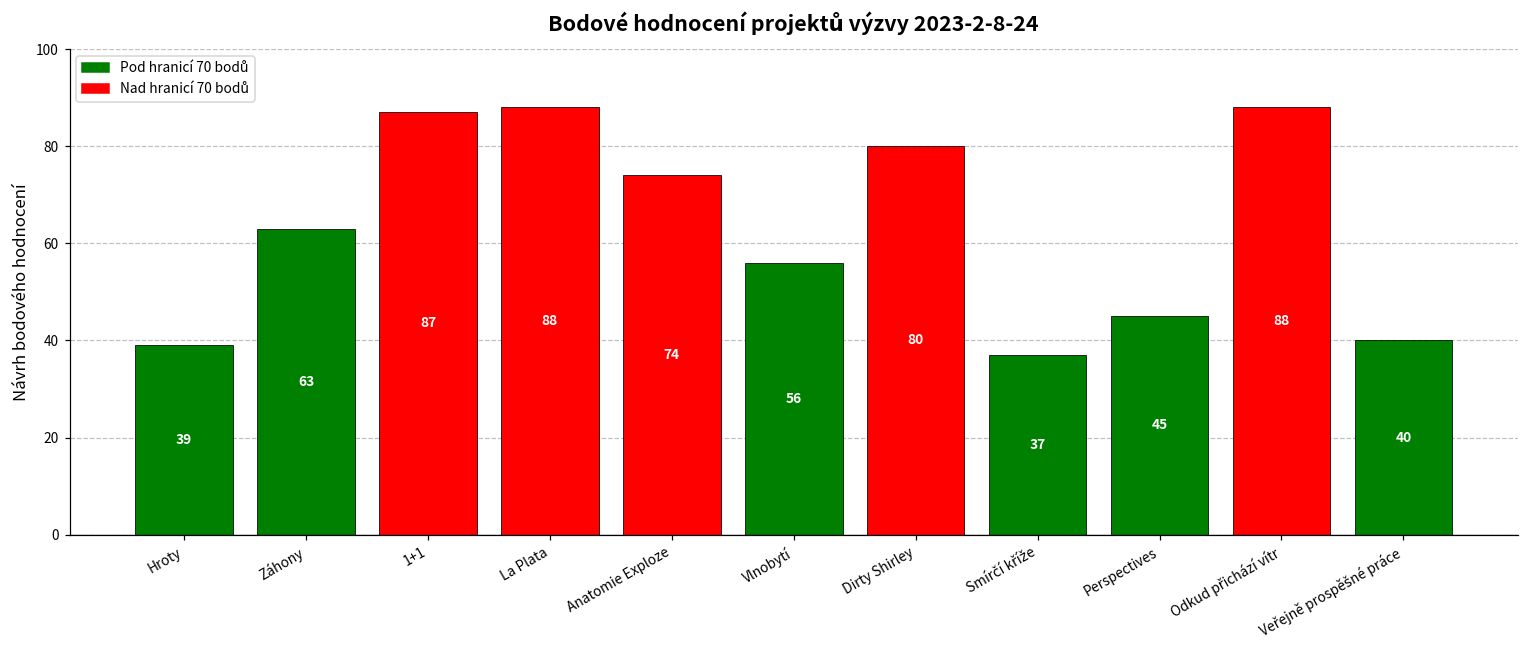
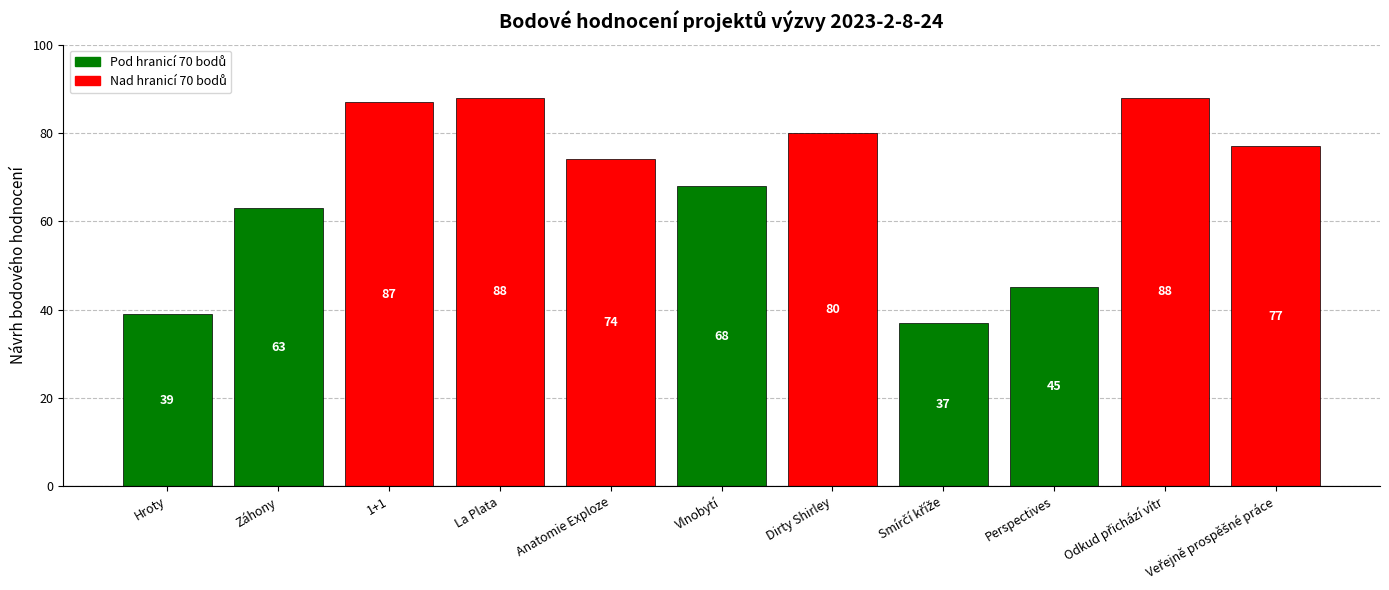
  {
    "Hroty": 39,
    "Záhony": 63,
    "1+1": 87,
    "La Plata": 88,
    "Anatomie Exploze": 74,
-   "Vlnobytí": 56,
+   "Vlnobytí": 68,
    "Dirty Shirley": 80,
    "Smírčí kříže": 37,
    "Perspectives": 45,
    "Odkud přichází vítr": 88,
-   "Veřejně prospěšné práce": 40
+   "Veřejně prospěšné práce": 77
  }
